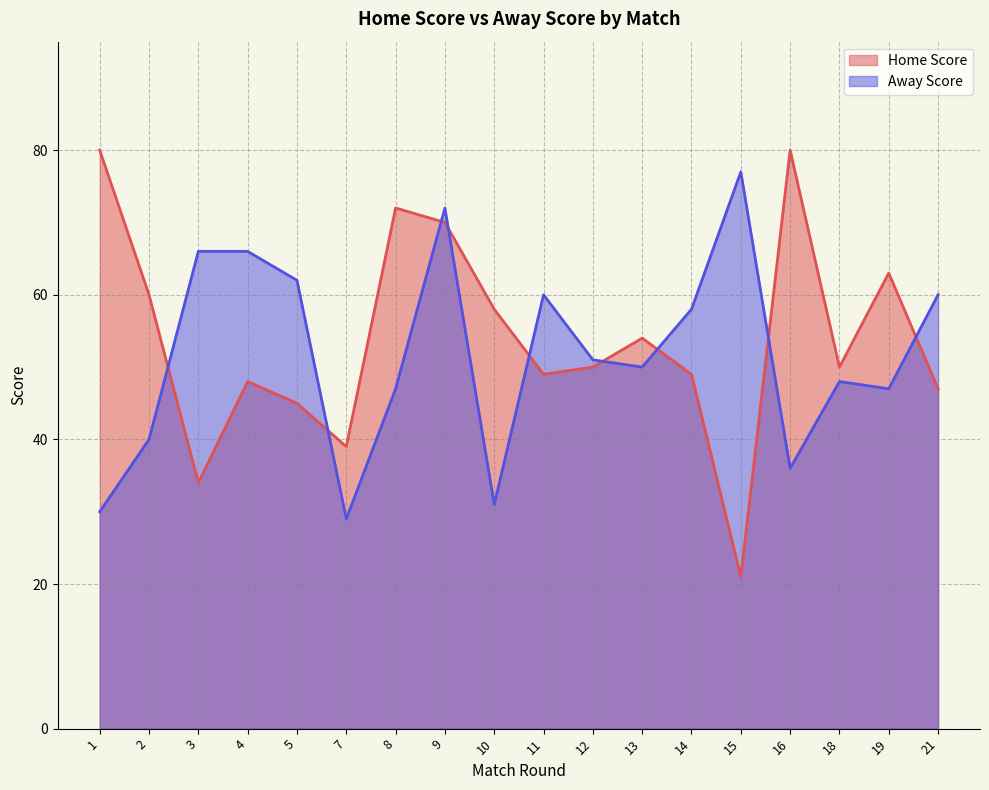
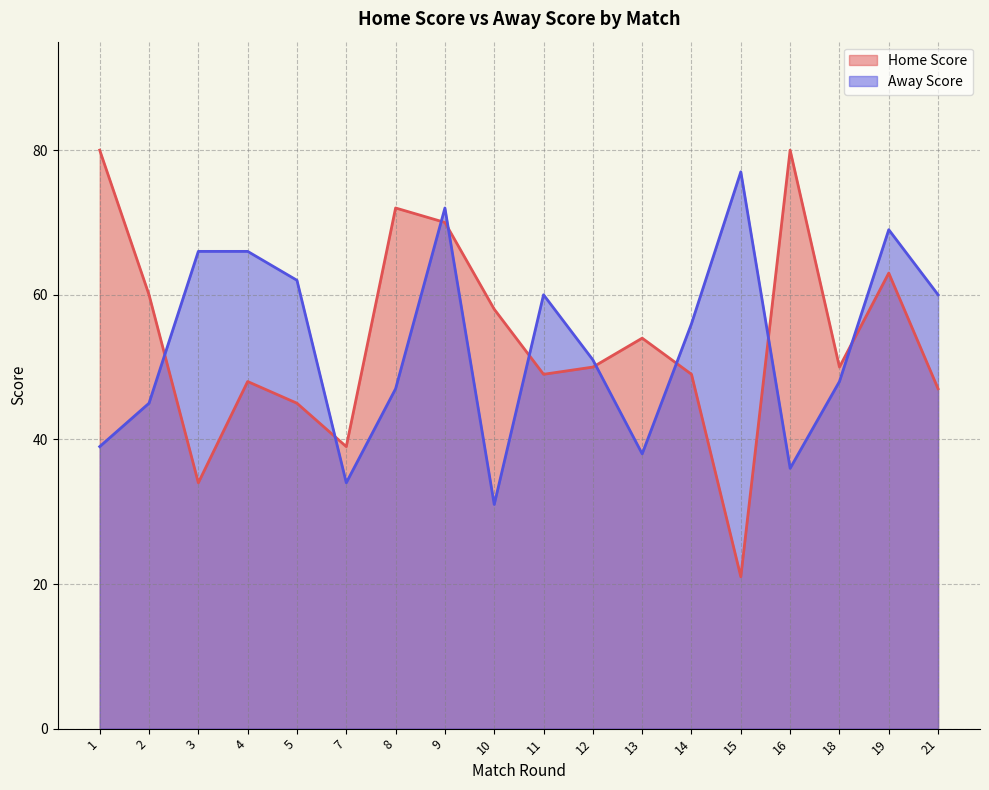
  {
    "Home Score": {
      "1": 80,
      "2": 60,
      "3": 34,
      "4": 48,
      "5": 45,
      "7": 39,
      "8": 72,
      "9": 70,
      "10": 58,
      "11": 49,
      "12": 50,
      "13": 54,
      "14": 49,
      "15": 21,
      "16": 80,
      "18": 50,
      "19": 63,
      "21": 47
    },
    "Away Score": {
-     "1": 30,
-     "2": 40,
+     "1": 39,
+     "2": 45,
      "3": 66,
      "4": 66,
      "5": 62,
-     "7": 29,
+     "7": 34,
      "8": 47,
      "9": 72,
      "10": 31,
      "11": 60,
      "12": 51,
-     "13": 50,
-     "14": 58,
+     "13": 38,
+     "14": 56,
      "15": 77,
      "16": 36,
      "18": 48,
-     "19": 47,
+     "19": 69,
      "21": 60
    }
  }
